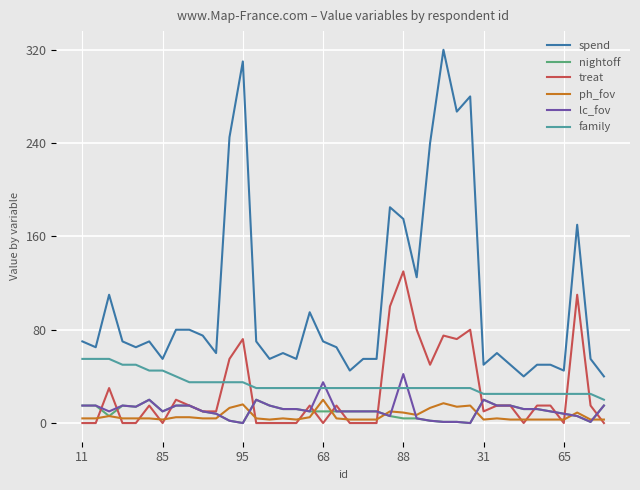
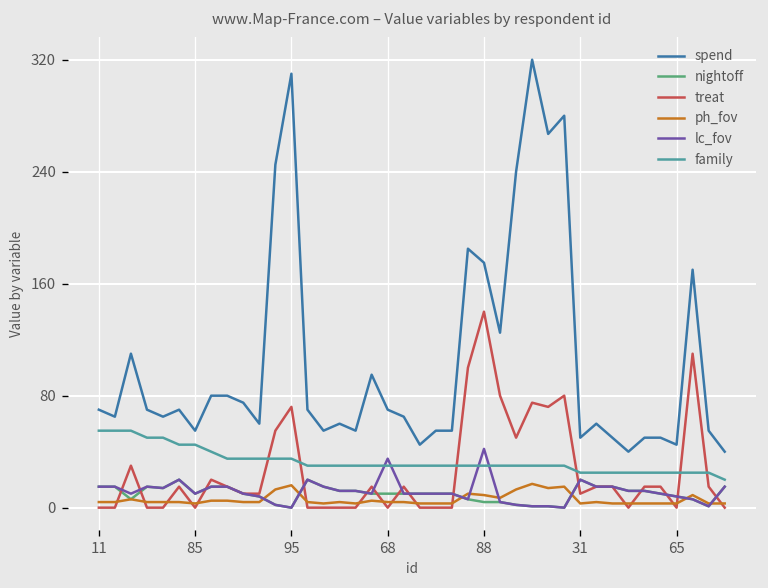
  {
    "treat": {
      "85": 0,
      "95": 72,
      "68": 0,
-     "88": 130,
+     "88": 140,
      "65": 0
    },
    "ph_fov": {
      "85": 3,
      "95": 16,
-     "68": 20,
+     "68": 4,
      "88": 9,
      "65": 3
    },
    "lc_fov": {
      "68": 35,
      "88": 42
    }
  }
